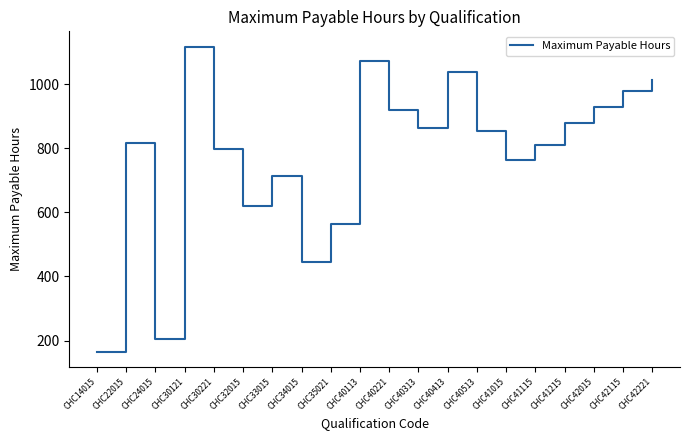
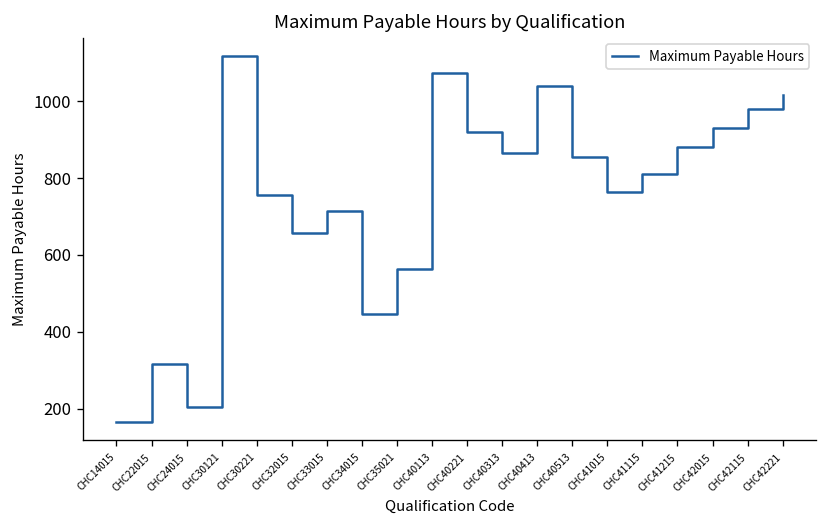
  {
    "CHC14015": 170,
-   "CHC22015": 820,
+   "CHC22015": 320,
    "CHC24015": 210,
    "CHC30121": 1120,
-   "CHC30221": 800,
-   "CHC32015": 620,
+   "CHC30221": 760,
+   "CHC32015": 660,
    "CHC33015": 720,
    "CHC34015": 450,
    "CHC35021": 560,
    "CHC40113": 1070,
    "CHC40221": 920,
    "CHC40313": 870,
    "CHC40413": 1040,
    "CHC40513": 860,
    "CHC41015": 770,
    "CHC41115": 810,
    "CHC41215": 880,
    "CHC42015": 930,
    "CHC42115": 980,
    "CHC42221": 1020
  }
